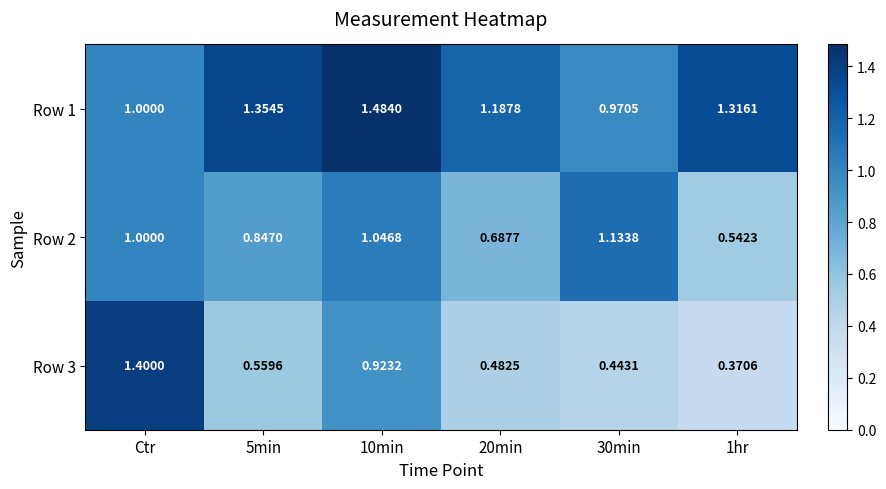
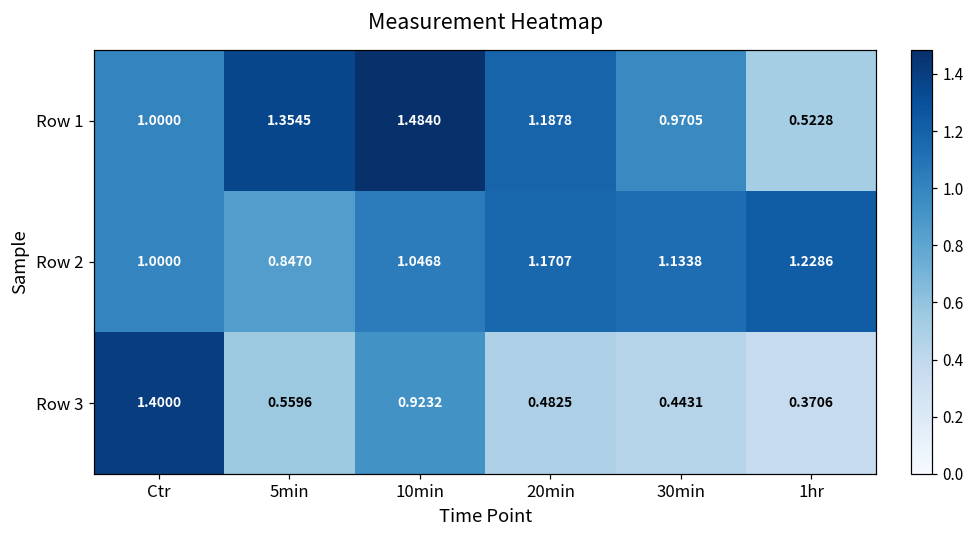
  {
    "Row 1": {
      "Ctr": 1.0000,
      "5min": 1.3545,
      "10min": 1.4840,
      "20min": 1.1878,
      "30min": 0.9705,
-     "1hr": 1.3161
+     "1hr": 0.5228
    },
    "Row 2": {
      "Ctr": 1.0000,
      "5min": 0.8470,
      "10min": 1.0468,
-     "20min": 0.6877,
+     "20min": 1.1707,
      "30min": 1.1338,
-     "1hr": 0.5423
+     "1hr": 1.2286
    },
    "Row 3": {
      "Ctr": 1.4000,
      "5min": 0.5596,
      "10min": 0.9232,
      "20min": 0.4825,
      "30min": 0.4431,
      "1hr": 0.3706
    }
  }
